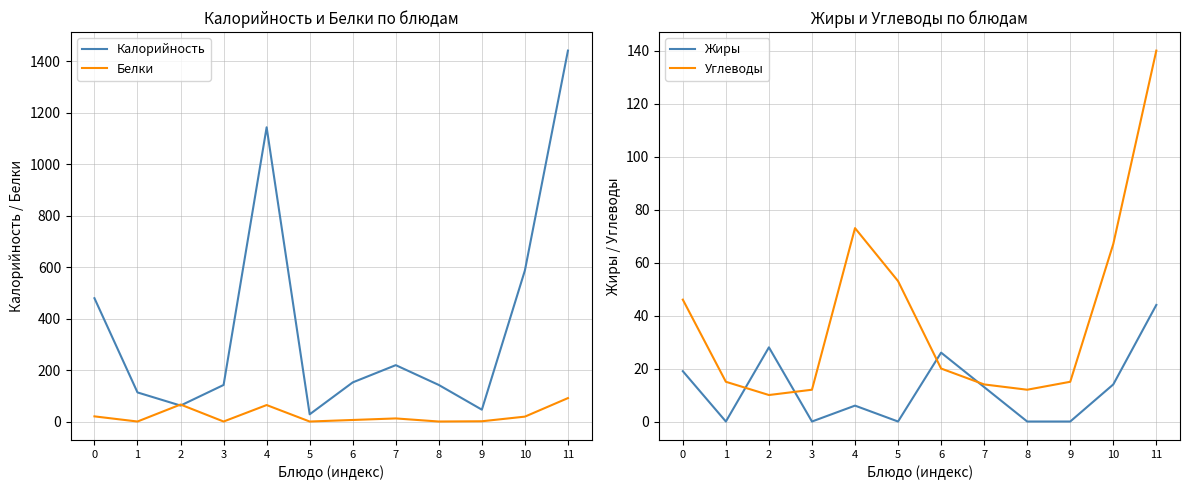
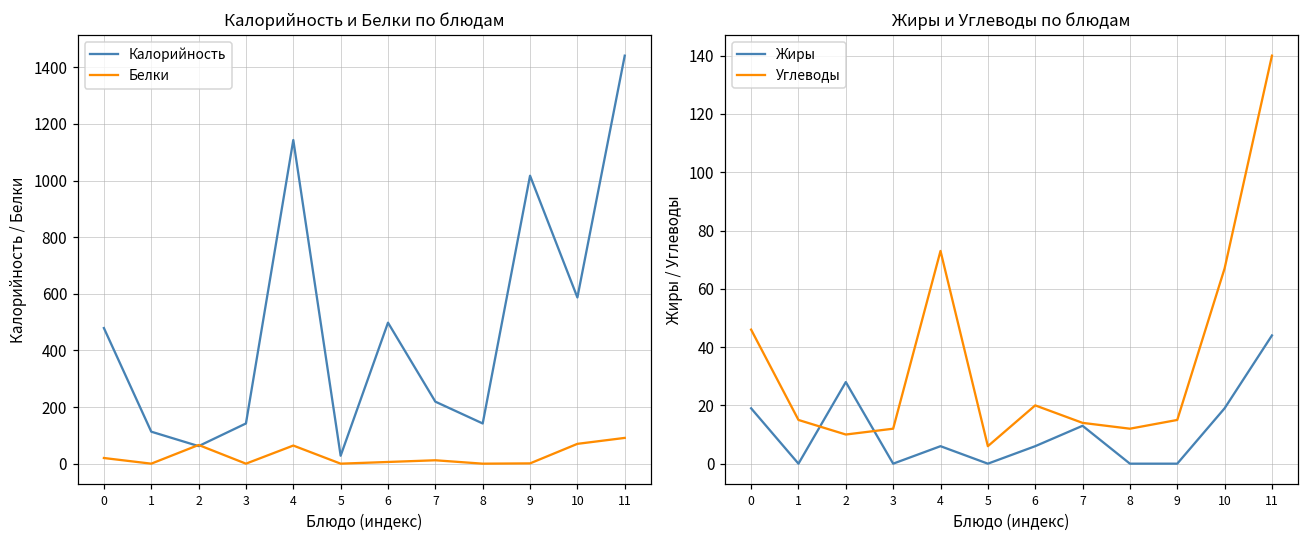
  {
    "Калорийность и Белки по блюдам": {
      "Калорийность": {
        "0": 480,
        "1": 110,
        "3": 140,
        "4": 1140,
        "5": 30,
-       "6": 150,
+       "6": 500,
        "7": 220,
        "8": 140,
-       "9": 50,
+       "9": 1020,
        "10": 590,
        "11": 1440
      },
      "Белки": {
        "0": 20,
        "1": 0,
        "3": 0,
        "4": 60,
        "5": 0,
        "6": 10,
        "7": 10,
        "8": 0,
        "9": 0,
-       "10": 20,
+       "10": 70,
        "11": 90
      }
    },
    "Жиры и Углеводы по блюдам": {
      "Жиры": {
        "0": 19,
        "1": 0,
        "2": 28,
        "3": 0,
        "4": 6,
        "5": 0,
-       "6": 26,
+       "6": 6,
        "7": 13,
        "8": 0,
        "9": 0,
-       "10": 14,
+       "10": 19,
        "11": 44
      },
      "Углеводы": {
        "0": 46,
        "1": 15,
        "2": 10,
        "3": 12,
        "4": 73,
-       "5": 53,
+       "5": 6,
        "6": 20,
        "7": 14,
        "8": 12,
        "9": 15,
        "10": 67,
        "11": 140
      }
    }
  }
